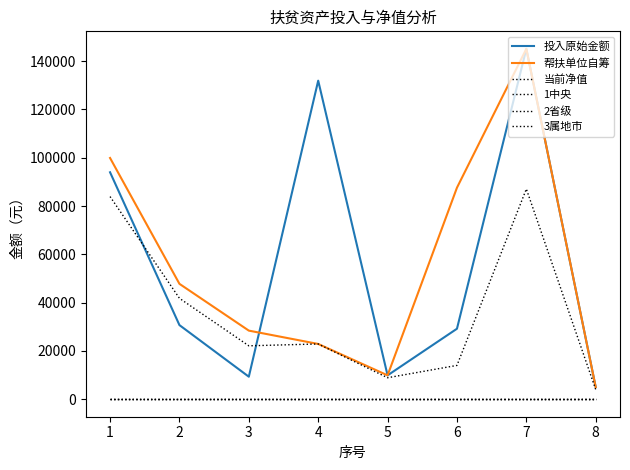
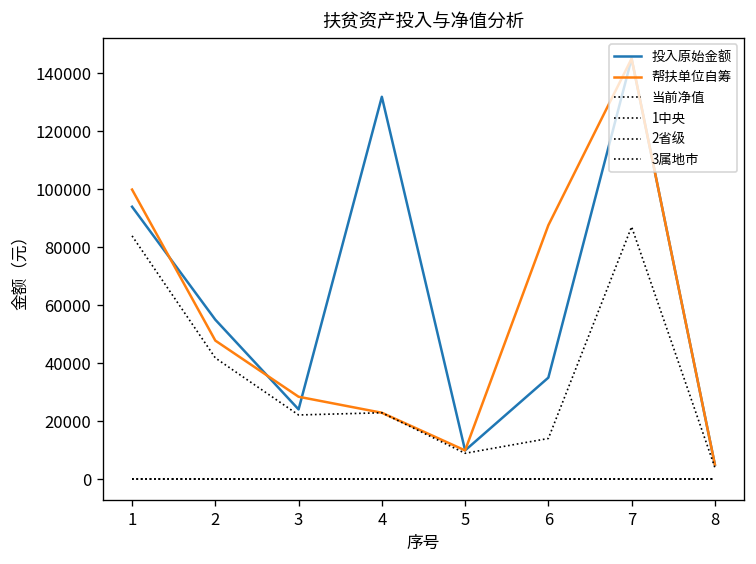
  {
    "投入原始金额": {
      "1": 94000,
-     "2": 31000,
-     "3": 9000,
+     "2": 55000,
+     "3": 24000,
      "4": 132000,
-     "6": 29000
+     "6": 35000
    },
    "帮扶单位自筹": {
      "1": 100000,
      "2": 48000,
      "3": 28000,
      "6": 88000
    }
  }
